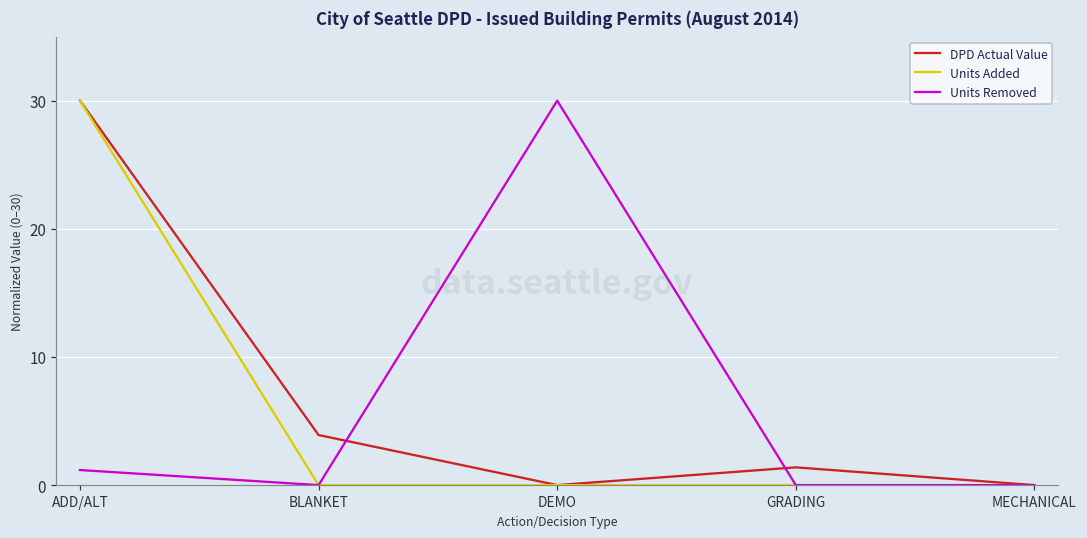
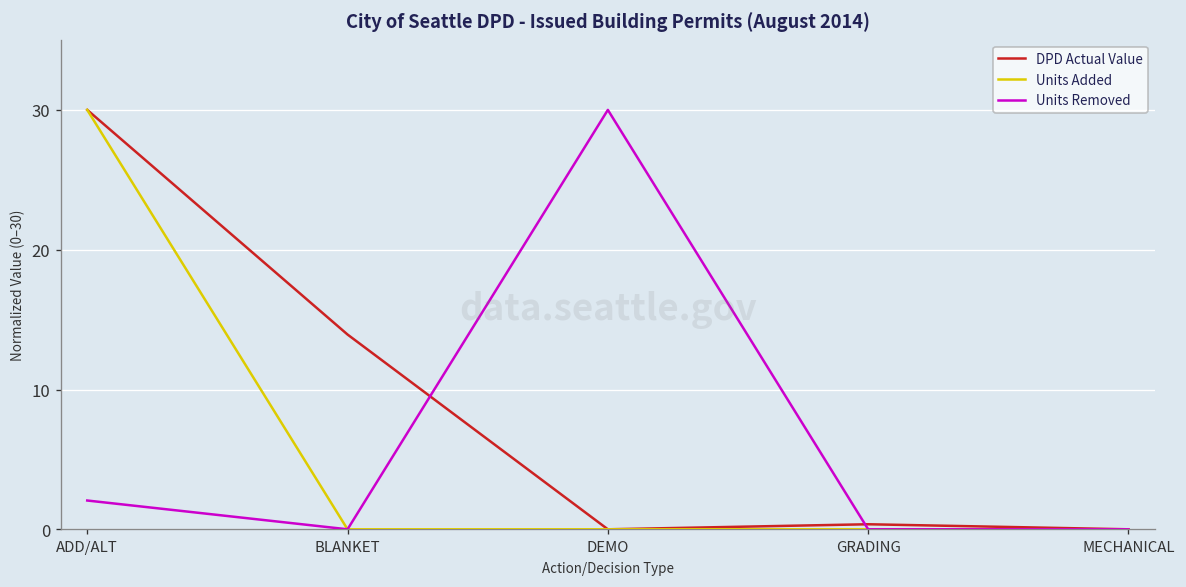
  {
    "DPD Actual Value": {
-     "BLANKET": 3.9,
-     "GRADING": 1.4
+     "BLANKET": 13.9,
+     "GRADING": 0.4
    },
    "Units Removed": {
-     "ADD/ALT": 1.2,
+     "ADD/ALT": 2.1,
      "DEMO": 30.0
    }
  }
